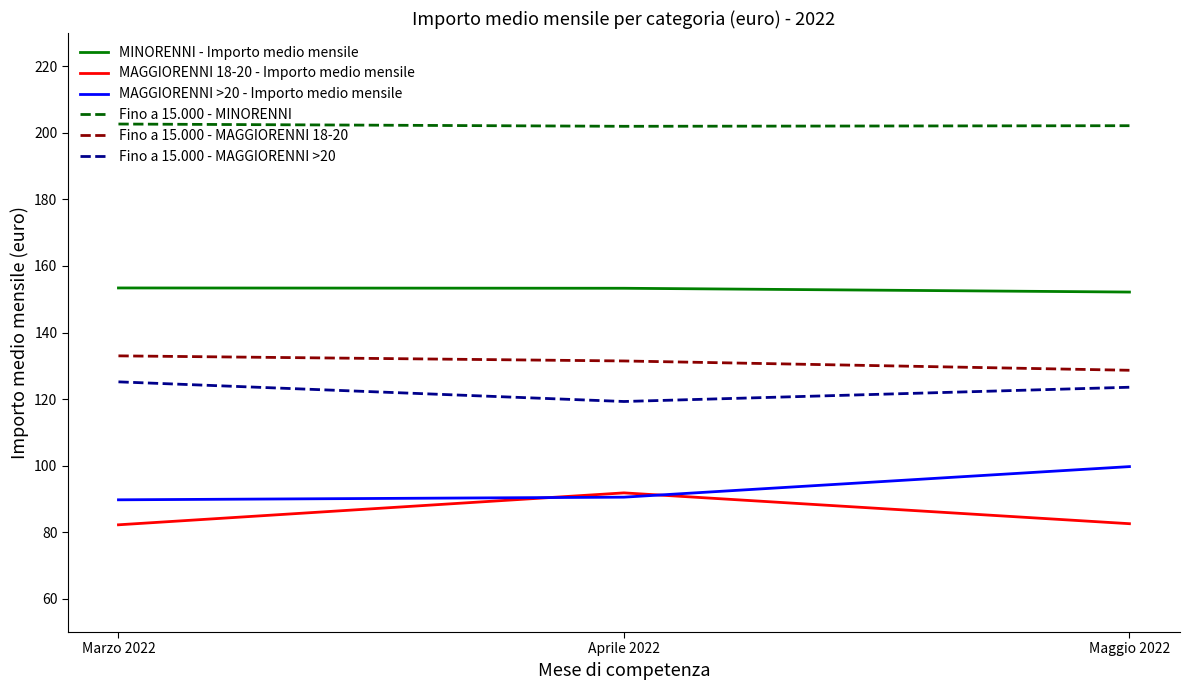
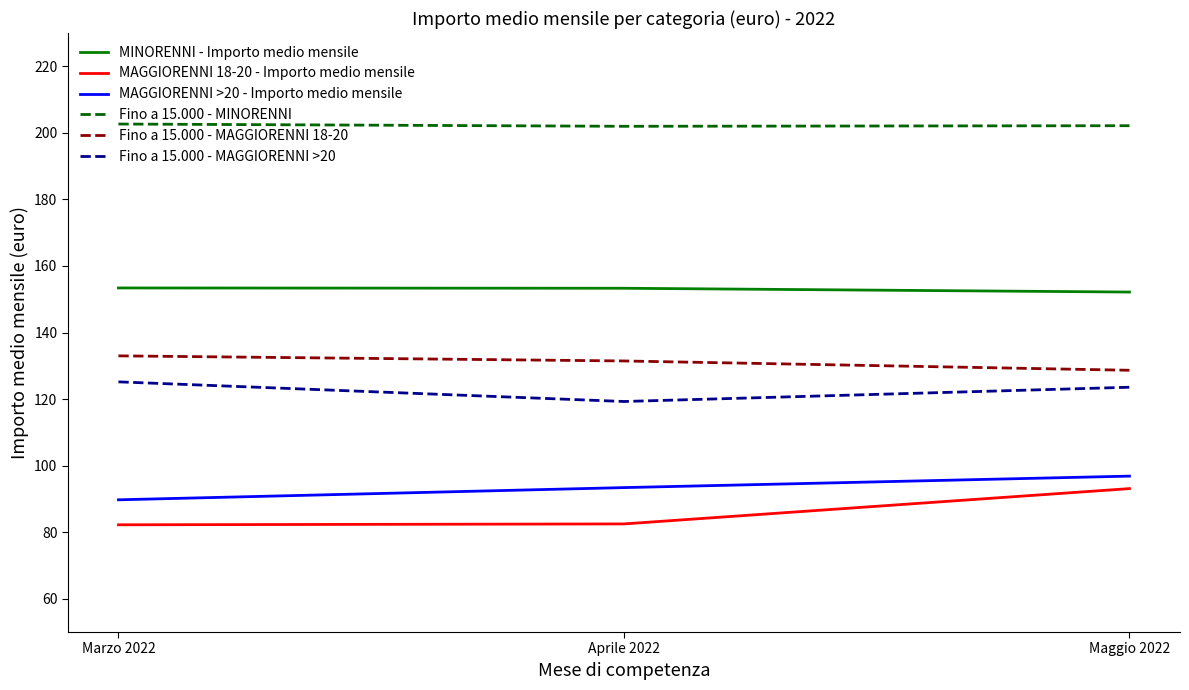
  {
    "MAGGIORENNI 18-20 - Importo medio mensile": {
      "Marzo 2022": 82,
-     "Aprile 2022": 92,
-     "Maggio 2022": 83
+     "Aprile 2022": 82,
+     "Maggio 2022": 93
    },
    "MAGGIORENNI >20 - Importo medio mensile": {
      "Marzo 2022": 90,
-     "Aprile 2022": 91,
-     "Maggio 2022": 100
+     "Aprile 2022": 93,
+     "Maggio 2022": 97
    },
    "Fino a 15.000 - MAGGIORENNI 18-20": {
      "Marzo 2022": 133,
      "Aprile 2022": 131,
      "Maggio 2022": 129
    },
    "Fino a 15.000 - MAGGIORENNI >20": {
      "Marzo 2022": 125,
      "Aprile 2022": 119,
      "Maggio 2022": 124
    }
  }
